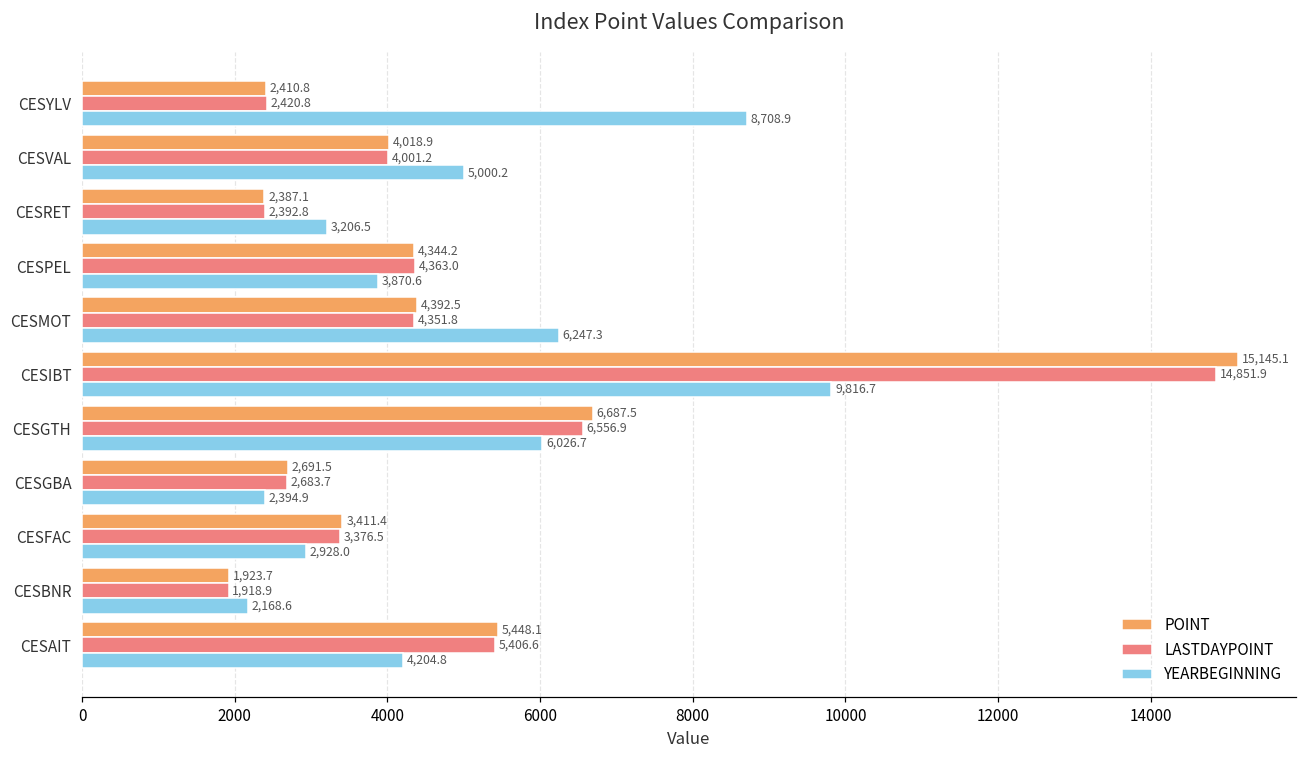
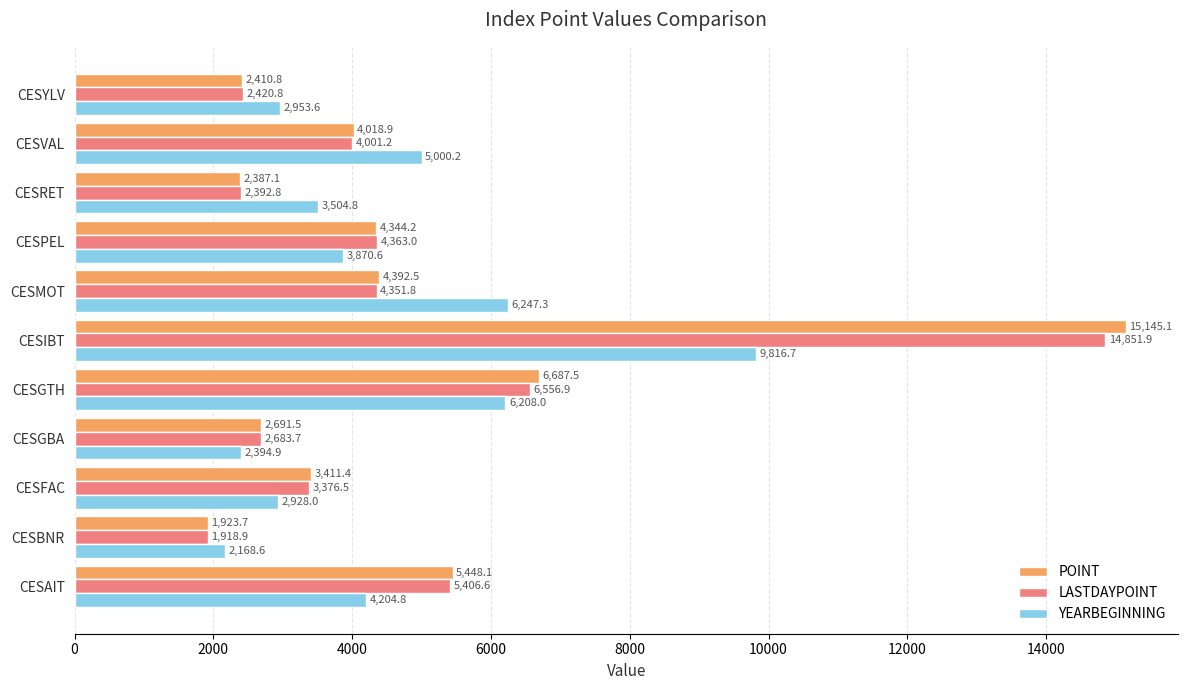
  {
    "YEARBEGINNING": {
-     "CESYLV": "8,708.9",
+     "CESYLV": "2,953.6",
      "CESVAL": "5,000.2",
-     "CESRET": "3,206.5",
+     "CESRET": "3,504.8",
      "CESPEL": "3,870.6",
      "CESMOT": "6,247.3",
      "CESIBT": "9,816.7",
-     "CESGTH": "6,026.7",
+     "CESGTH": "6,208.0",
      "CESGBA": "2,394.9",
      "CESFAC": "2,928.0",
      "CESBNR": "2,168.6",
      "CESAIT": "4,204.8"
    }
  }
